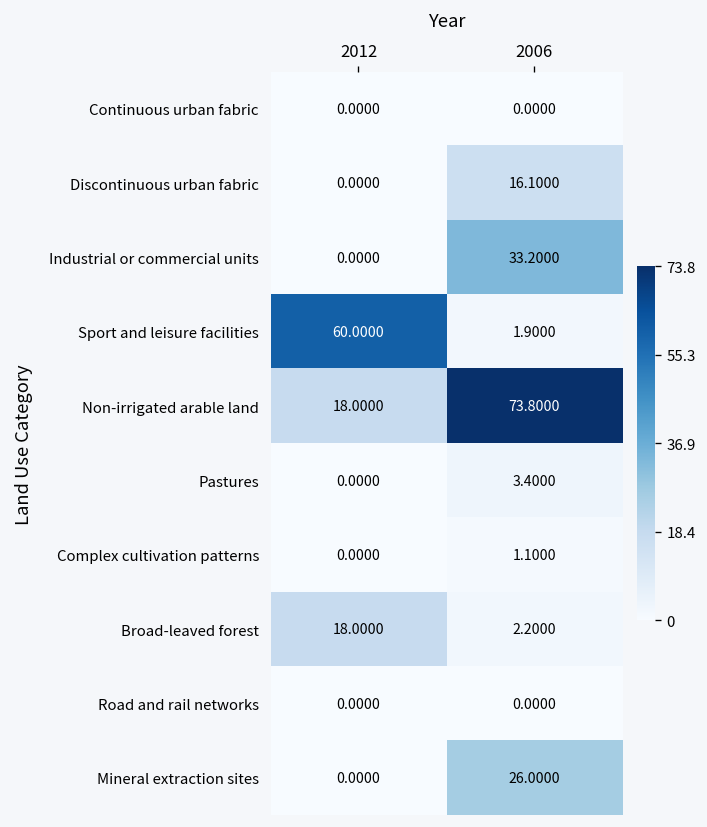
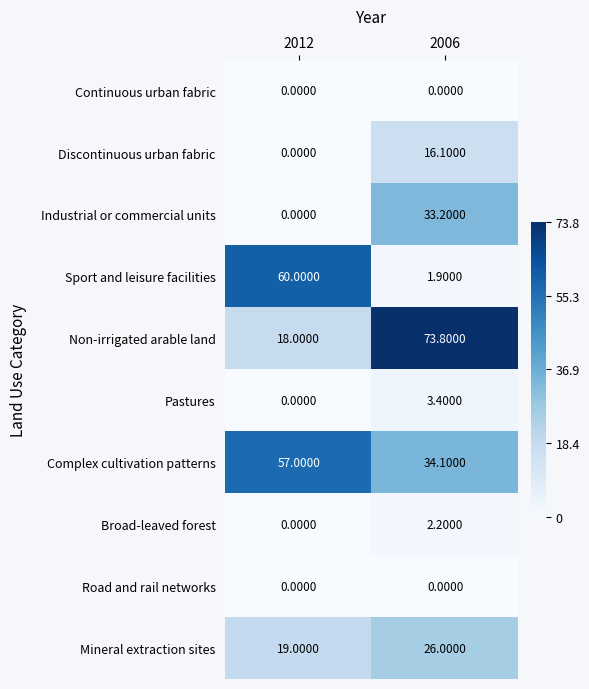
  {
    "Continuous urban fabric": {
      "2012": 0.0000,
      "2006": 0.0000
    },
    "Discontinuous urban fabric": {
      "2012": 0.0000,
      "2006": 16.1000
    },
    "Industrial or commercial units": {
      "2012": 0.0000,
      "2006": 33.2000
    },
    "Sport and leisure facilities": {
      "2012": 60.0000,
      "2006": 1.9000
    },
    "Non-irrigated arable land": {
      "2012": 18.0000,
      "2006": 73.8000
    },
    "Pastures": {
      "2012": 0.0000,
      "2006": 3.4000
    },
    "Complex cultivation patterns": {
-     "2012": 0.0000,
-     "2006": 1.1000
+     "2012": 57.0000,
+     "2006": 34.1000
    },
    "Broad-leaved forest": {
-     "2012": 18.0000,
+     "2012": 0.0000,
      "2006": 2.2000
    },
    "Road and rail networks": {
      "2012": 0.0000,
      "2006": 0.0000
    },
    "Mineral extraction sites": {
-     "2012": 0.0000,
+     "2012": 19.0000,
      "2006": 26.0000
    }
  }
